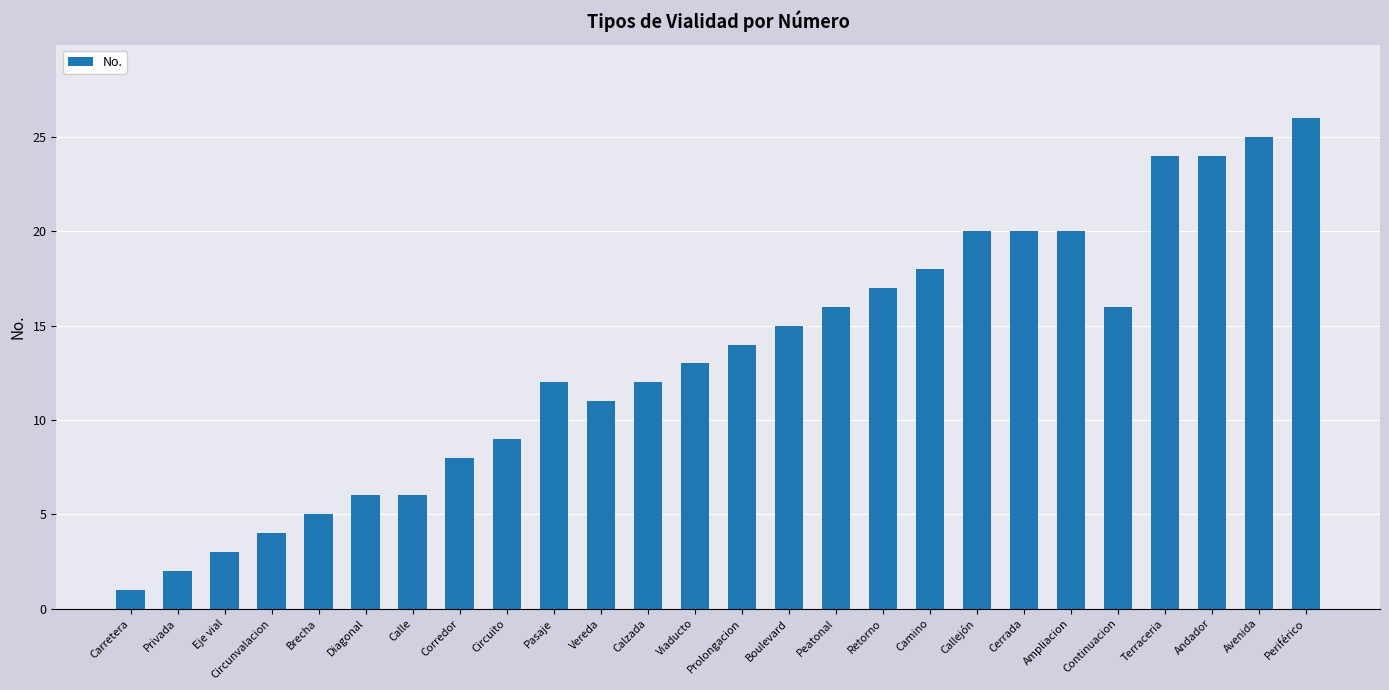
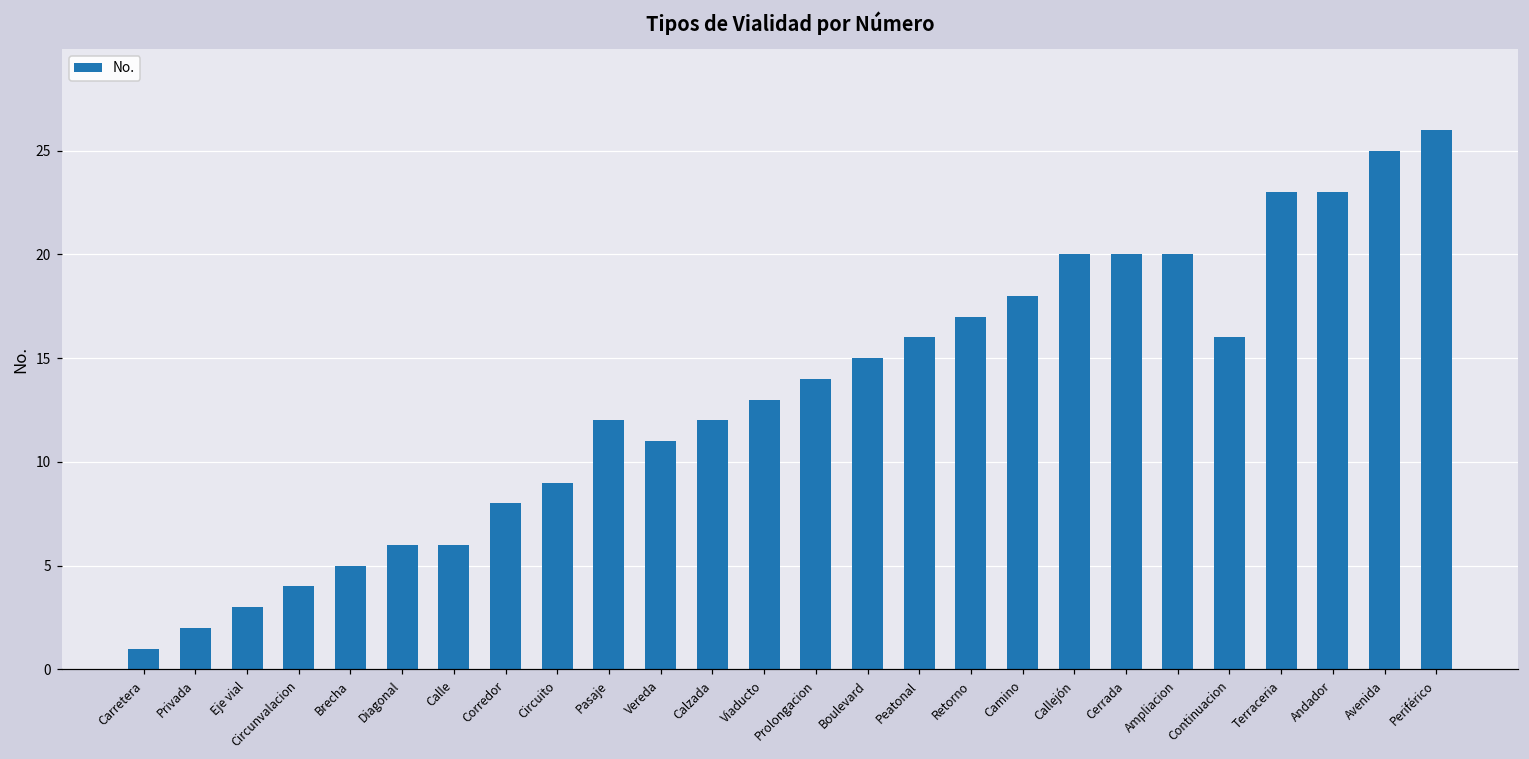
  {
    "Carretera": 1,
    "Privada": 2,
    "Eje vial": 3,
    "Circunvalacion": 4,
    "Brecha": 5,
    "Diagonal": 6,
    "Calle": 6,
    "Corredor": 8,
    "Circuito": 9,
    "Pasaje": 12,
    "Vereda": 11,
    "Calzada": 12,
    "Viaducto": 13,
    "Prolongacion": 14,
    "Boulevard": 15,
    "Peatonal": 16,
    "Retorno": 17,
    "Camino": 18,
    "Callejón": 20,
    "Cerrada": 20,
    "Ampliacion": 20,
    "Continuacion": 16,
-   "Terraceria": 24,
-   "Andador": 24,
+   "Terraceria": 23,
+   "Andador": 23,
    "Avenida": 25,
    "Periférico": 26
  }
